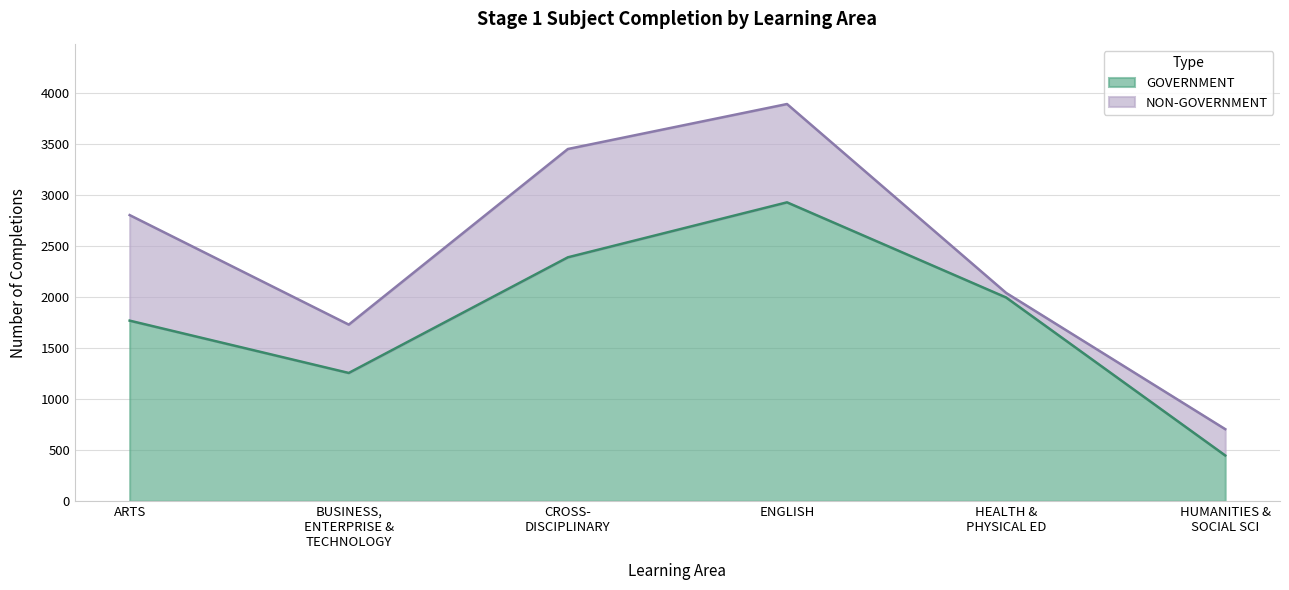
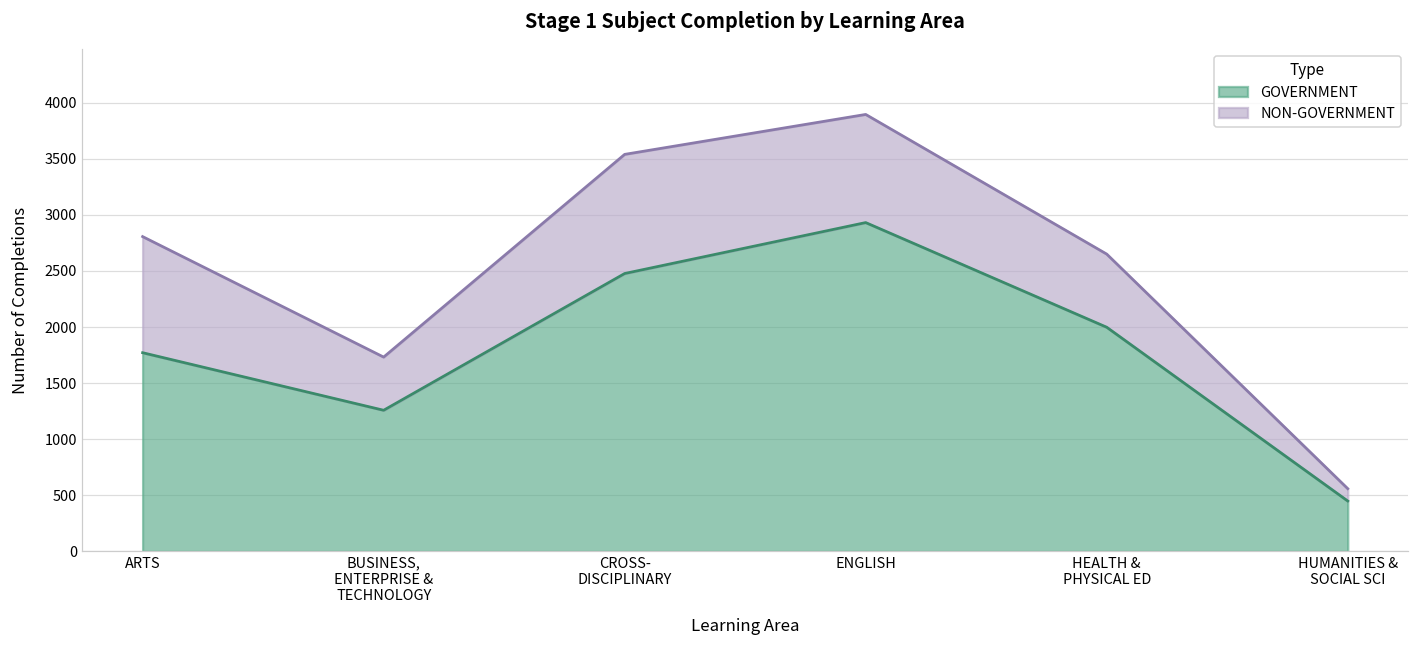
  {
    "GOVERNMENT": {
      "ARTS": 1770,
      "BUSINESS, ENTERPRISE & TECHNOLOGY": 1260,
-     "CROSS- DISCIPLINARY": 2390,
+     "CROSS- DISCIPLINARY": 2480,
      "ENGLISH": 2930,
      "HEALTH & PHYSICAL ED": 2000,
      "HUMANITIES & SOCIAL SCI": 450
    },
    "NON-GOVERNMENT": {
      "ARTS": 1040,
      "BUSINESS, ENTERPRISE & TECHNOLOGY": 470,
      "CROSS- DISCIPLINARY": 1060,
      "ENGLISH": 960,
-     "HEALTH & PHYSICAL ED": 50,
-     "HUMANITIES & SOCIAL SCI": 260
+     "HEALTH & PHYSICAL ED": 650,
+     "HUMANITIES & SOCIAL SCI": 110
    }
  }
